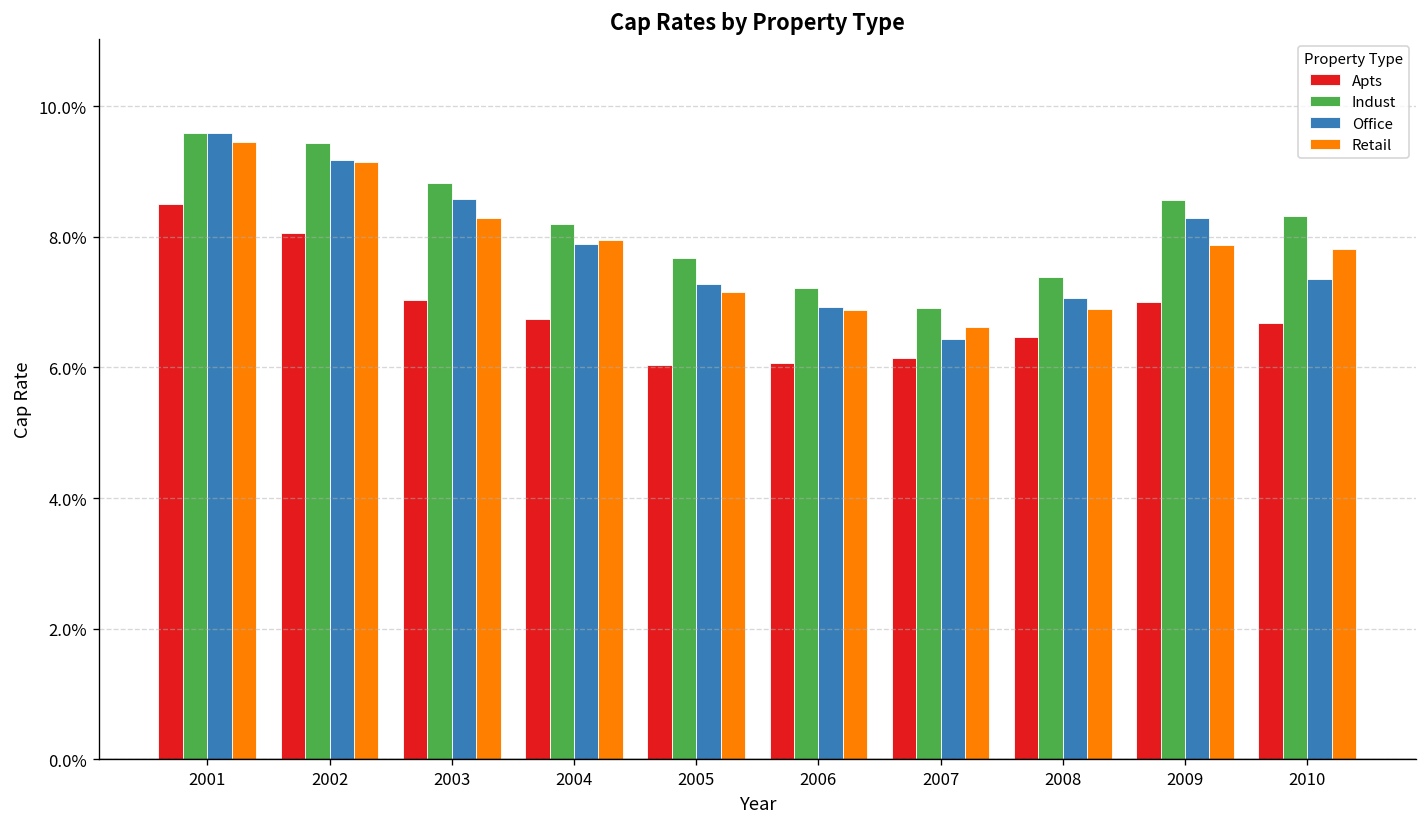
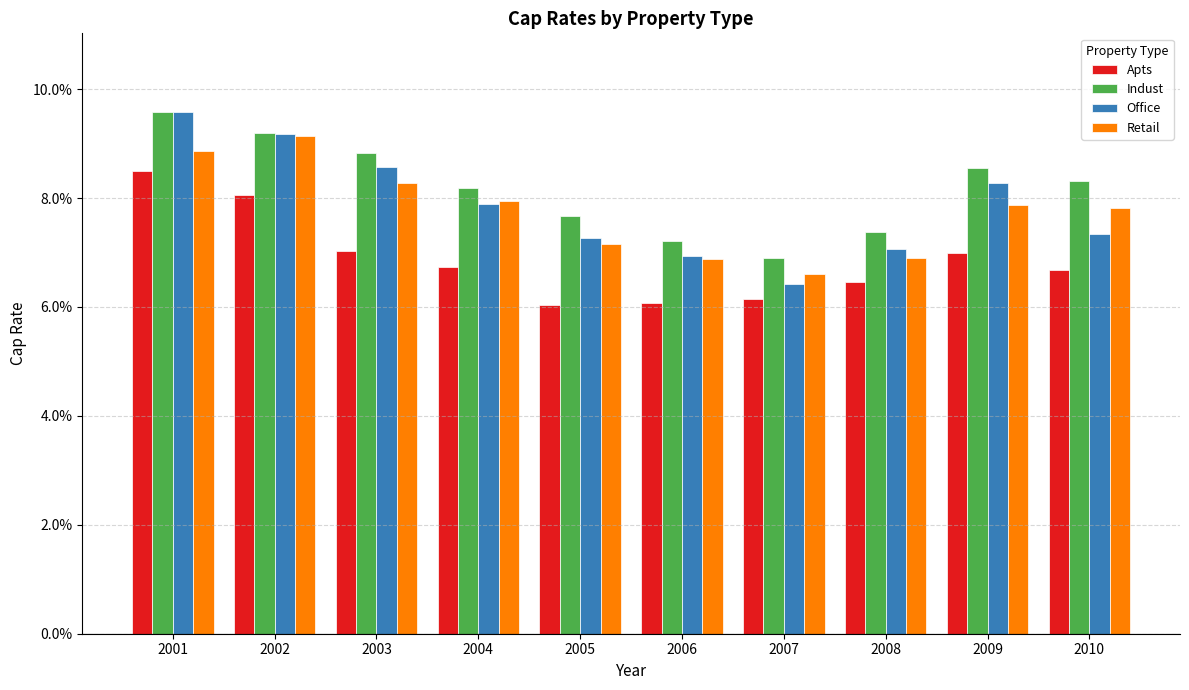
  {
    "Apts": {
      "2001": "8.5%",
      "2002": "8.1%",
      "2003": "7.0%",
      "2004": "6.7%",
      "2005": "6.0%",
      "2006": "6.1%",
      "2007": "6.1%",
      "2008": "6.5%",
      "2009": "7.0%",
      "2010": "6.7%"
    },
    "Indust": {
      "2001": "9.6%",
-     "2002": "9.4%",
+     "2002": "9.2%",
      "2003": "8.8%",
      "2004": "8.2%",
      "2005": "7.7%",
      "2006": "7.2%",
      "2007": "6.9%",
      "2008": "7.4%",
      "2009": "8.6%",
      "2010": "8.3%"
    },
    "Office": {
      "2001": "9.6%",
      "2002": "9.2%",
      "2003": "8.6%",
      "2004": "7.9%",
      "2005": "7.3%",
      "2006": "6.9%",
      "2007": "6.4%",
      "2008": "7.1%",
      "2009": "8.3%",
      "2010": "7.3%"
    },
    "Retail": {
-     "2001": "9.4%",
+     "2001": "8.9%",
      "2002": "9.1%",
      "2003": "8.3%",
      "2004": "7.9%",
      "2005": "7.2%",
      "2006": "6.9%",
      "2007": "6.6%",
      "2008": "6.9%",
      "2009": "7.9%",
      "2010": "7.8%"
    }
  }
